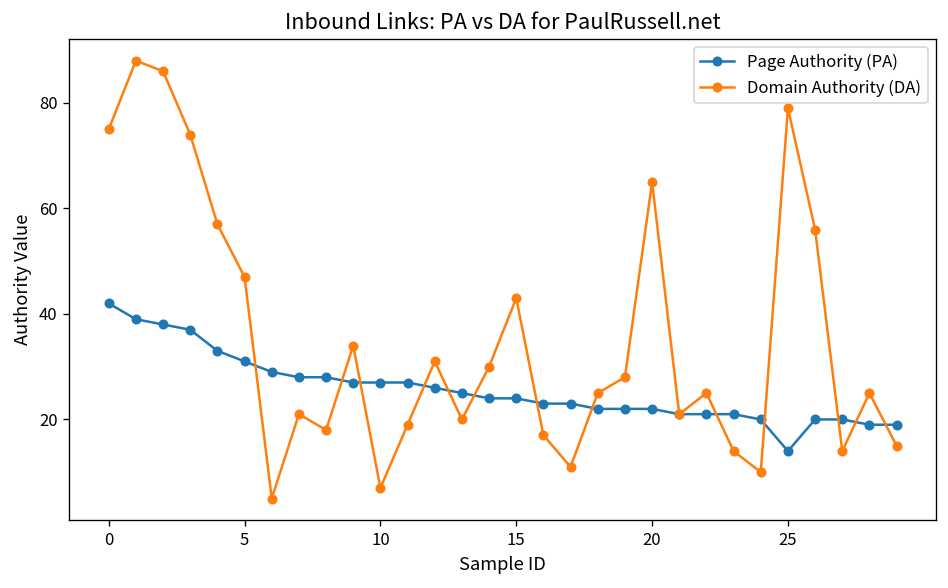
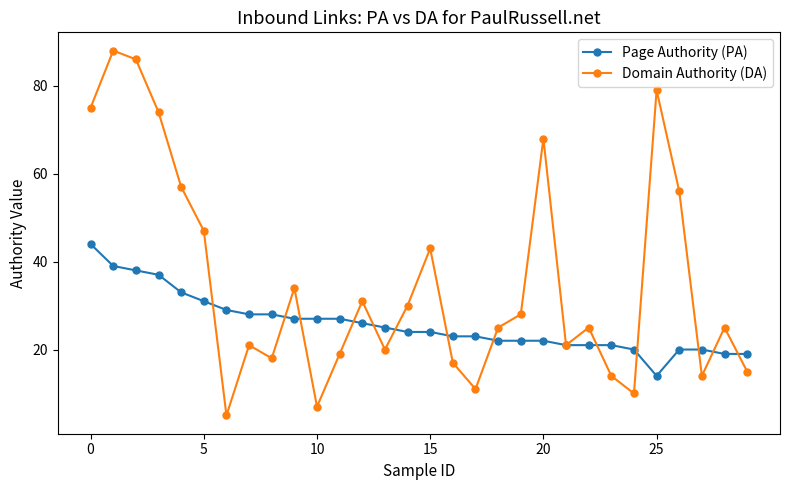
  {
    "Page Authority (PA)": {
-     "0": 42,
+     "0": 44,
      "5": 31,
      "10": 27,
      "15": 24,
      "20": 22,
      "25": 14
    },
    "Domain Authority (DA)": {
      "0": 75,
      "5": 47,
      "10": 7,
      "15": 43,
-     "20": 65,
+     "20": 68,
      "25": 79
    }
  }
